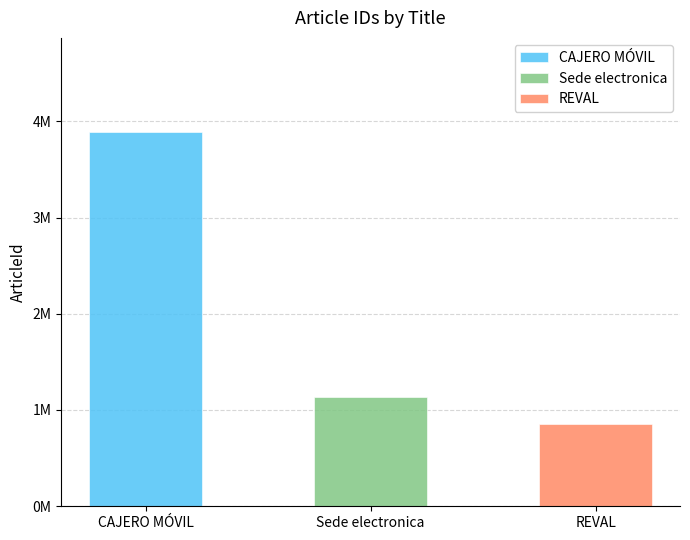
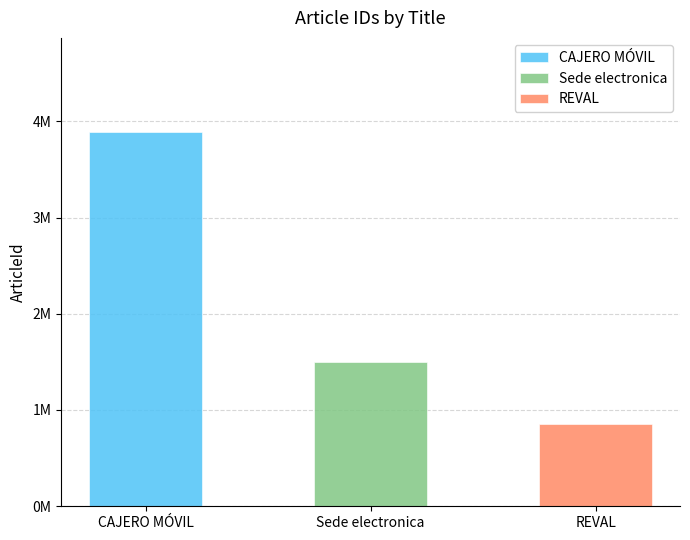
  {
    "CAJERO MÓVIL": 3900000,
-   "Sede electronica": 1100000,
+   "Sede electronica": 1500000,
    "REVAL": 800000
  }
